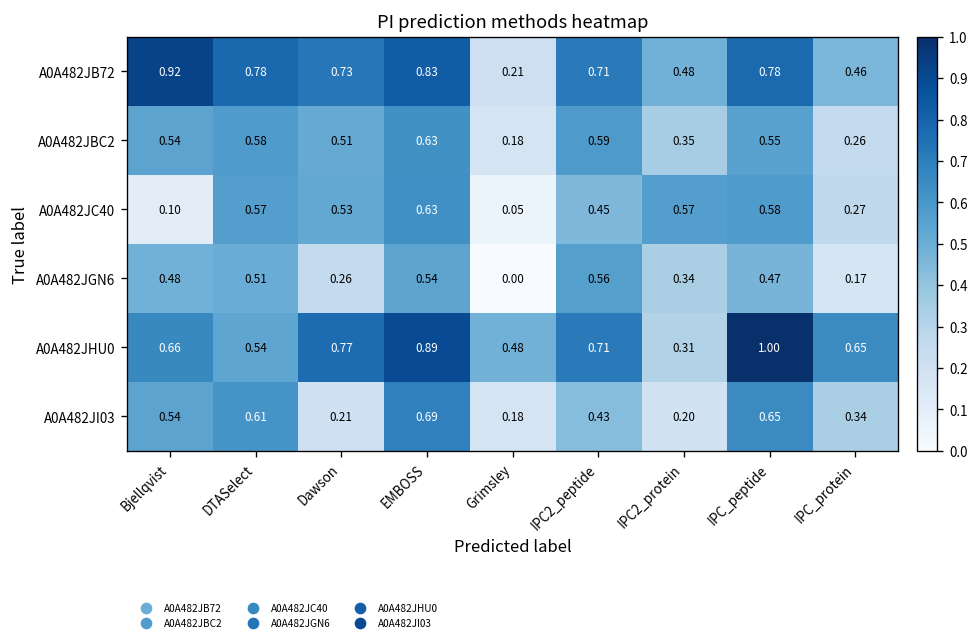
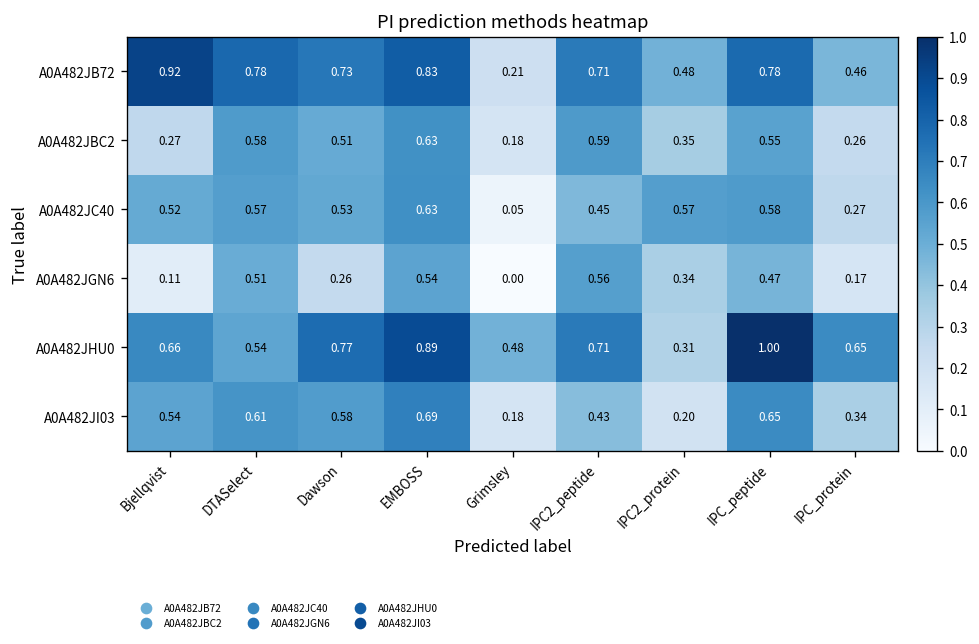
  {
    "A0A482JB72": {
      "Bjellqvist": 0.92,
      "DTASelect": 0.78,
      "Dawson": 0.73,
      "EMBOSS": 0.83,
      "Grimsley": 0.21,
      "IPC2_peptide": 0.71,
      "IPC2_protein": 0.48,
      "IPC_peptide": 0.78,
      "IPC_protein": 0.46
    },
    "A0A482JBC2": {
-     "Bjellqvist": 0.54,
+     "Bjellqvist": 0.27,
      "DTASelect": 0.58,
      "Dawson": 0.51,
      "EMBOSS": 0.63,
      "Grimsley": 0.18,
      "IPC2_peptide": 0.59,
      "IPC2_protein": 0.35,
      "IPC_peptide": 0.55,
      "IPC_protein": 0.26
    },
    "A0A482JC40": {
-     "Bjellqvist": 0.10,
+     "Bjellqvist": 0.52,
      "DTASelect": 0.57,
      "Dawson": 0.53,
      "EMBOSS": 0.63,
      "Grimsley": 0.05,
      "IPC2_peptide": 0.45,
      "IPC2_protein": 0.57,
      "IPC_peptide": 0.58,
      "IPC_protein": 0.27
    },
    "A0A482JGN6": {
-     "Bjellqvist": 0.48,
+     "Bjellqvist": 0.11,
      "DTASelect": 0.51,
      "Dawson": 0.26,
      "EMBOSS": 0.54,
      "Grimsley": 0.00,
      "IPC2_peptide": 0.56,
      "IPC2_protein": 0.34,
      "IPC_peptide": 0.47,
      "IPC_protein": 0.17
    },
    "A0A482JHU0": {
      "Bjellqvist": 0.66,
      "DTASelect": 0.54,
      "Dawson": 0.77,
      "EMBOSS": 0.89,
      "Grimsley": 0.48,
      "IPC2_peptide": 0.71,
      "IPC2_protein": 0.31,
      "IPC_peptide": 1.00,
      "IPC_protein": 0.65
    },
    "A0A482JI03": {
      "Bjellqvist": 0.54,
      "DTASelect": 0.61,
-     "Dawson": 0.21,
+     "Dawson": 0.58,
      "EMBOSS": 0.69,
      "Grimsley": 0.18,
      "IPC2_peptide": 0.43,
      "IPC2_protein": 0.20,
      "IPC_peptide": 0.65,
      "IPC_protein": 0.34
    }
  }
